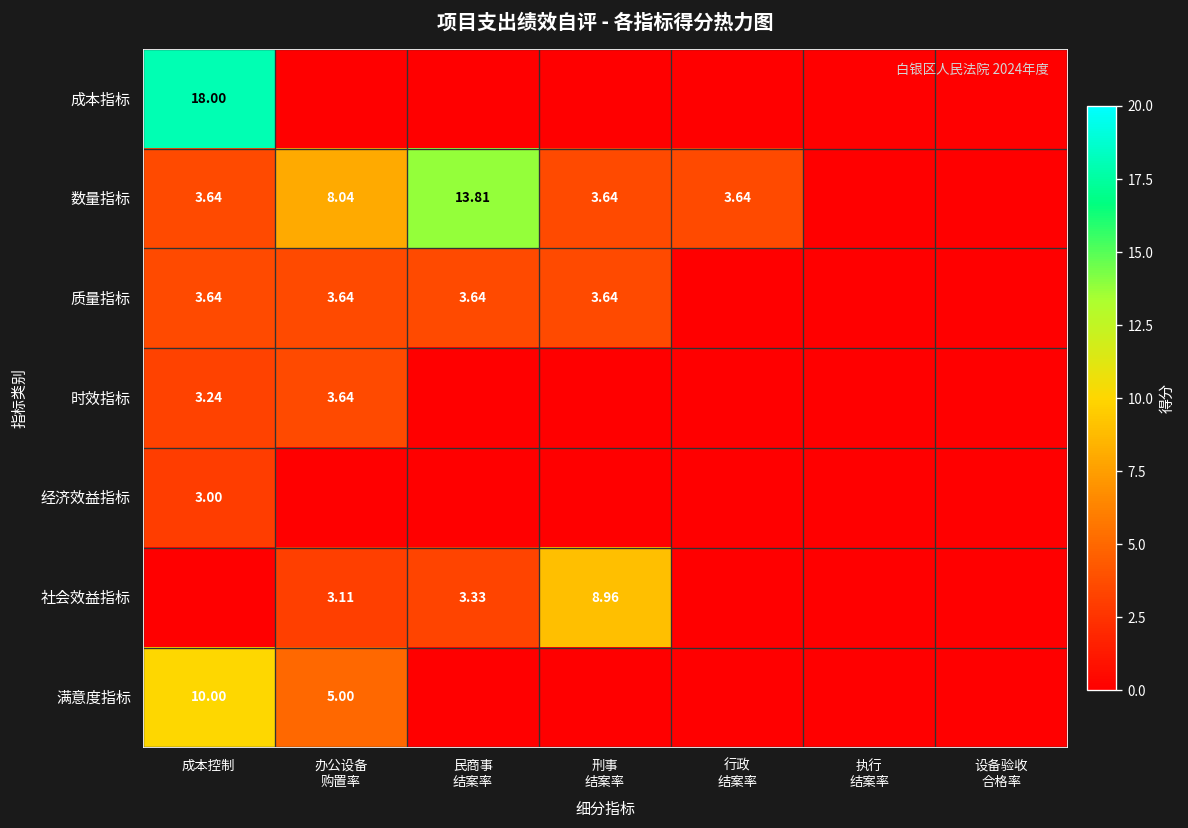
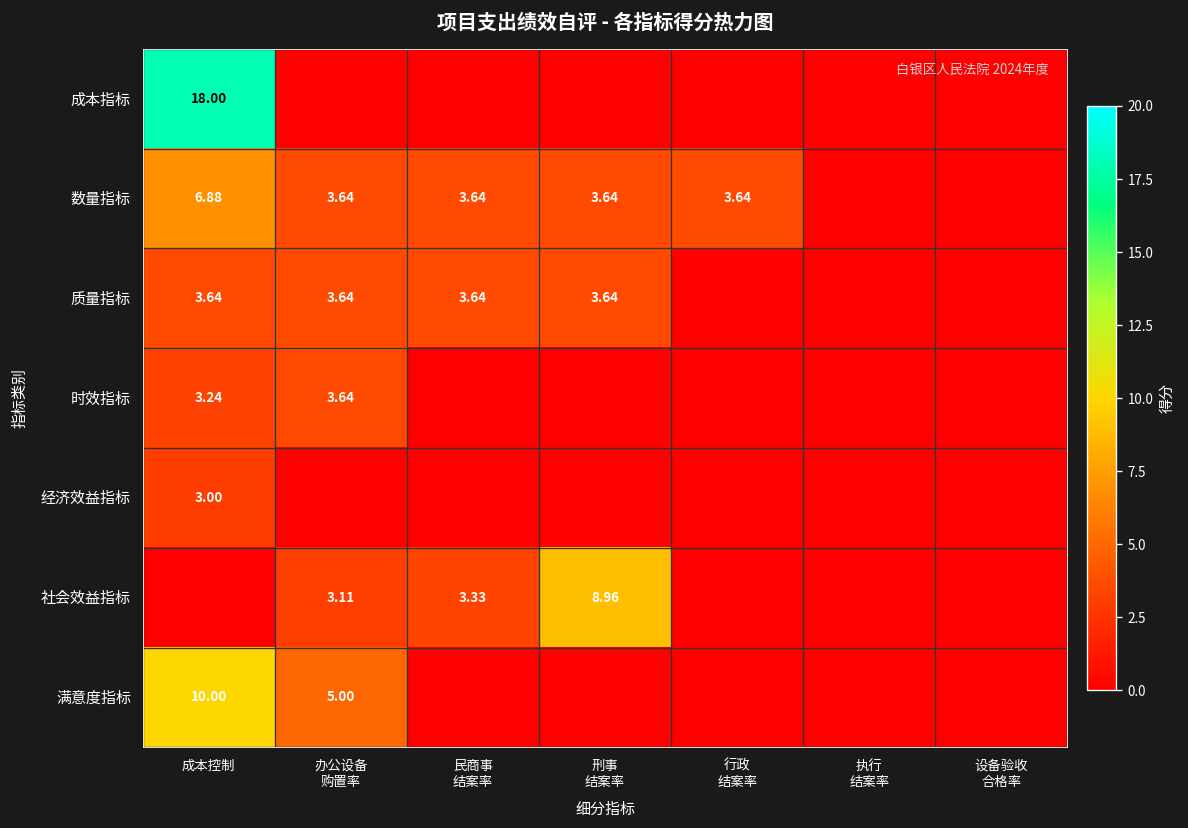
  {
    "成本指标": {
      "成本控制": 18.00,
      "设备验收 合格率": 2024
    },
    "数量指标": {
-     "成本控制": 3.64,
-     "办公设备 购置率": 8.04,
-     "民商事 结案率": 13.81,
+     "成本控制": 6.88,
+     "办公设备 购置率": 3.64,
+     "民商事 结案率": 3.64,
      "刑事 结案率": 3.64,
      "行政 结案率": 3.64
    },
    "质量指标": {
      "成本控制": 3.64,
      "办公设备 购置率": 3.64,
      "民商事 结案率": 3.64,
      "刑事 结案率": 3.64
    },
    "时效指标": {
      "成本控制": 3.24,
      "办公设备 购置率": 3.64
    },
    "经济效益指标": {
      "成本控制": 3.00
    },
    "社会效益指标": {
      "办公设备 购置率": 3.11,
      "民商事 结案率": 3.33,
      "刑事 结案率": 8.96
    },
    "满意度指标": {
      "成本控制": 10.00,
      "办公设备 购置率": 5.00
    }
  }
